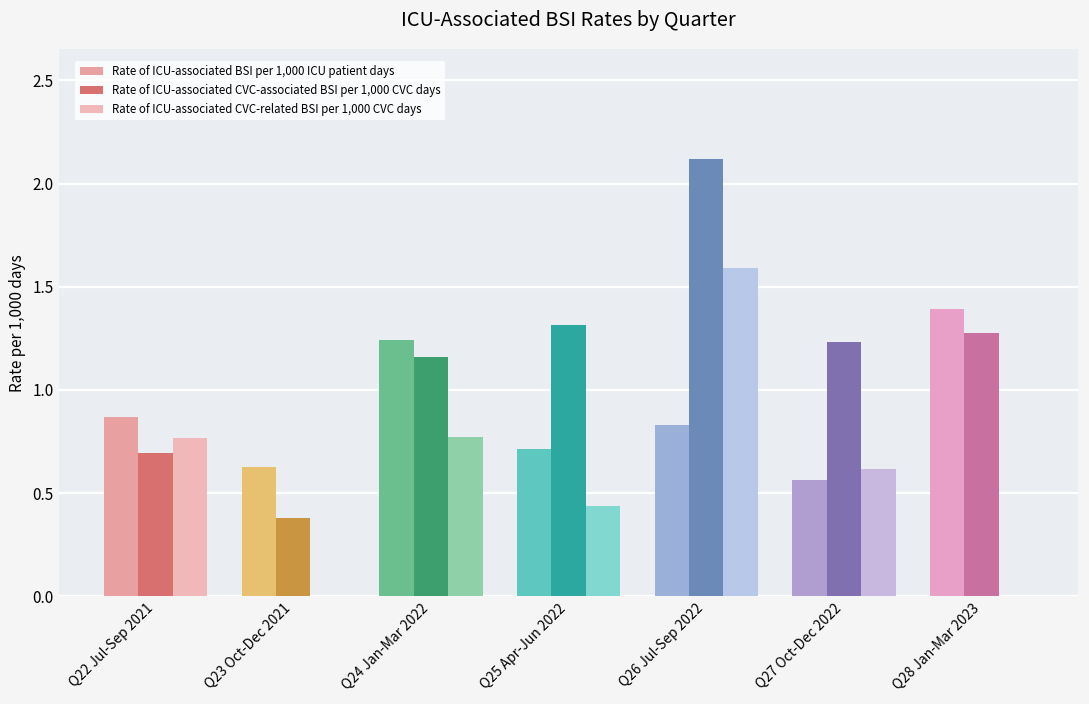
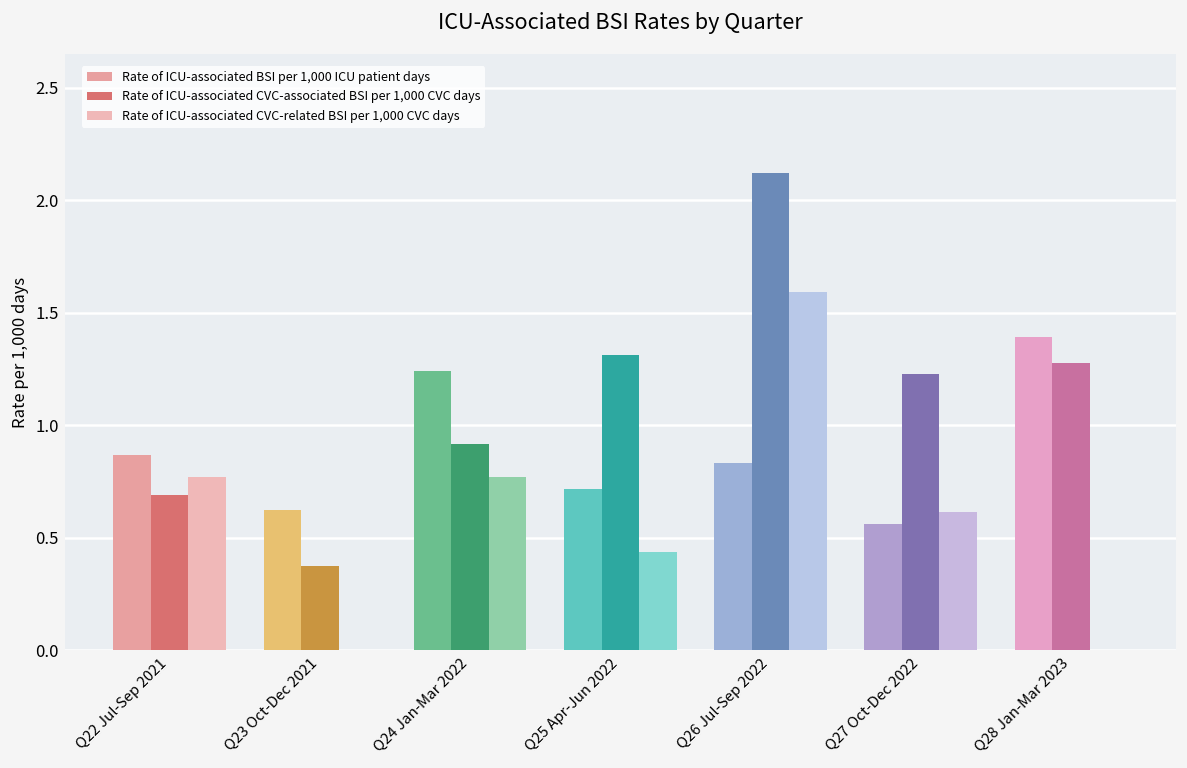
  {
    "Rate of ICU-associated CVC-associated BSI per 1,000 CVC days": {
      "Q22 Jul-Sep 2021": 0.69,
      "Q23 Oct-Dec 2021": 0.38,
-     "Q24 Jan-Mar 2022": 1.16,
+     "Q24 Jan-Mar 2022": 0.92,
      "Q25 Apr-Jun 2022": 1.31,
      "Q26 Jul-Sep 2022": 2.12,
      "Q27 Oct-Dec 2022": 1.23,
      "Q28 Jan-Mar 2023": 1.28
    }
  }
